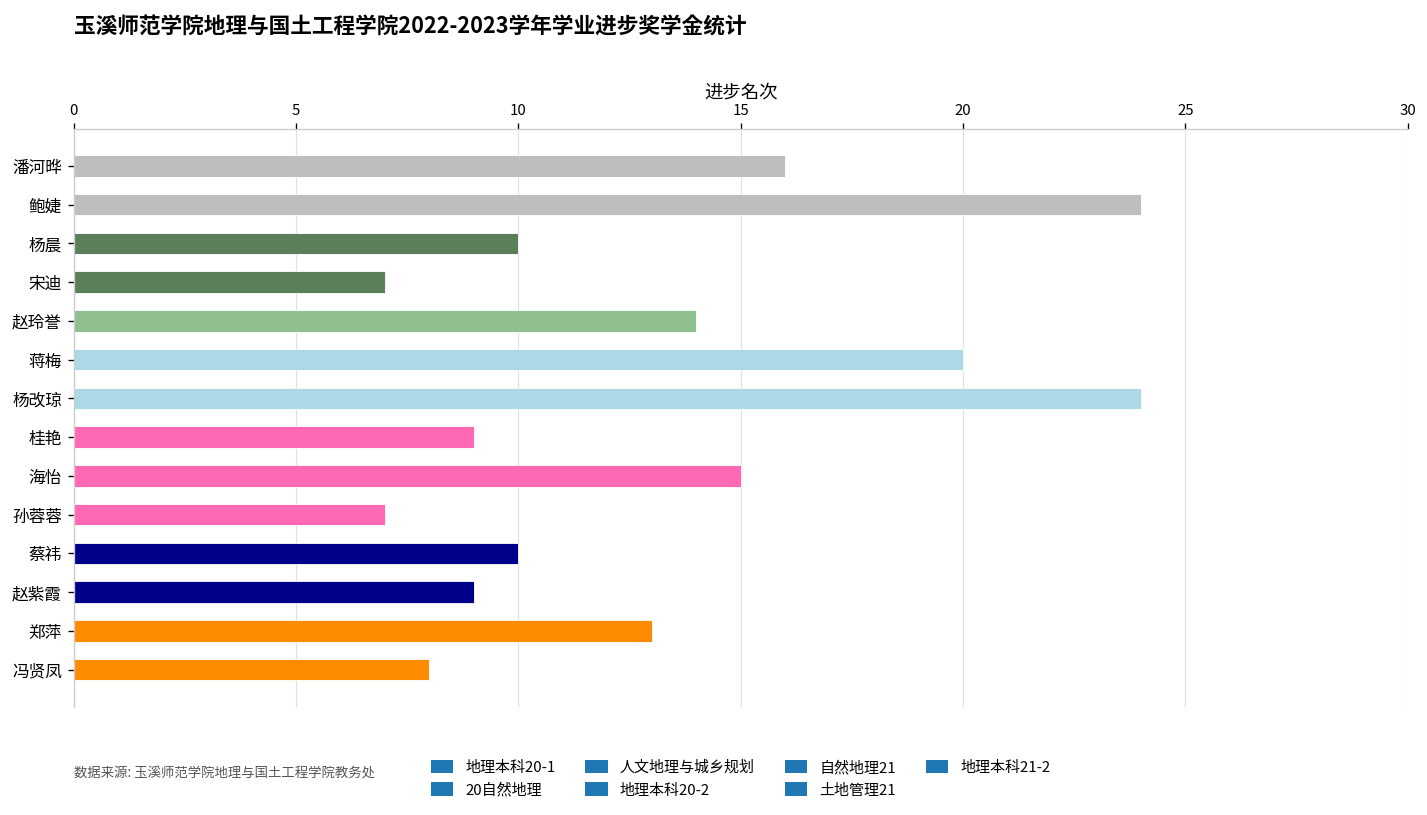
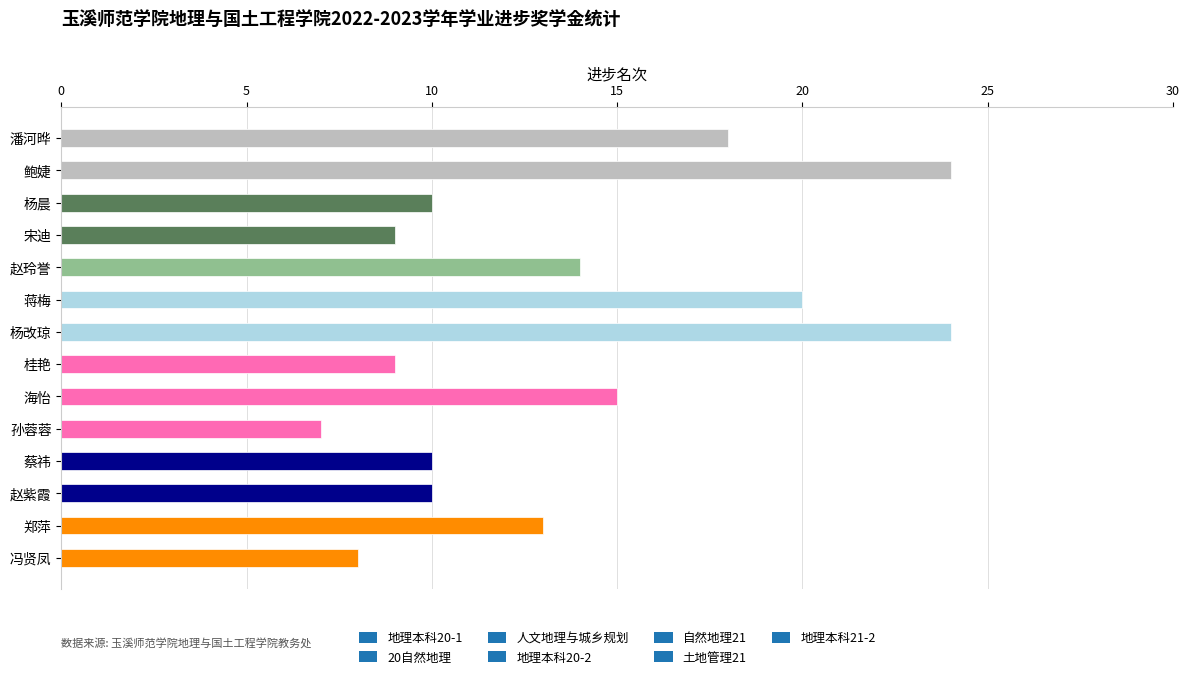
  {
-   "潘河晔": 16,
+   "潘河晔": 18,
    "鲍婕": 24,
    "杨晨": 10,
-   "宋迪": 7,
+   "宋迪": 9,
    "赵玲誉": 14,
    "蒋梅": 20,
    "杨改琼": 24,
    "桂艳": 9,
    "海怡": 15,
    "孙蓉蓉": 7,
    "蔡祎": 10,
-   "赵紫霞": 9,
+   "赵紫霞": 10,
    "郑萍": 13,
    "冯贤凤": 8
  }
